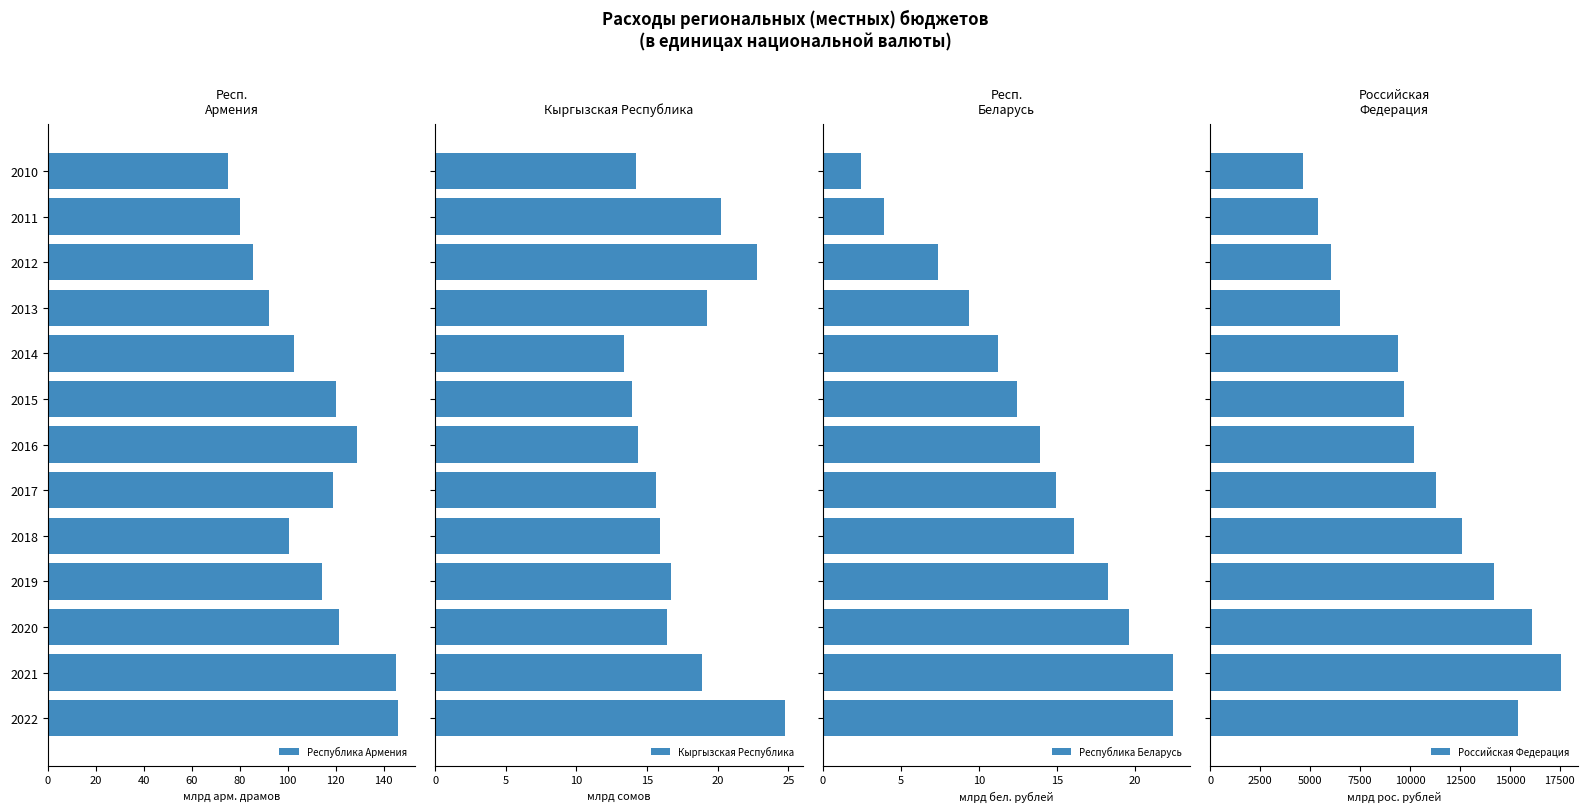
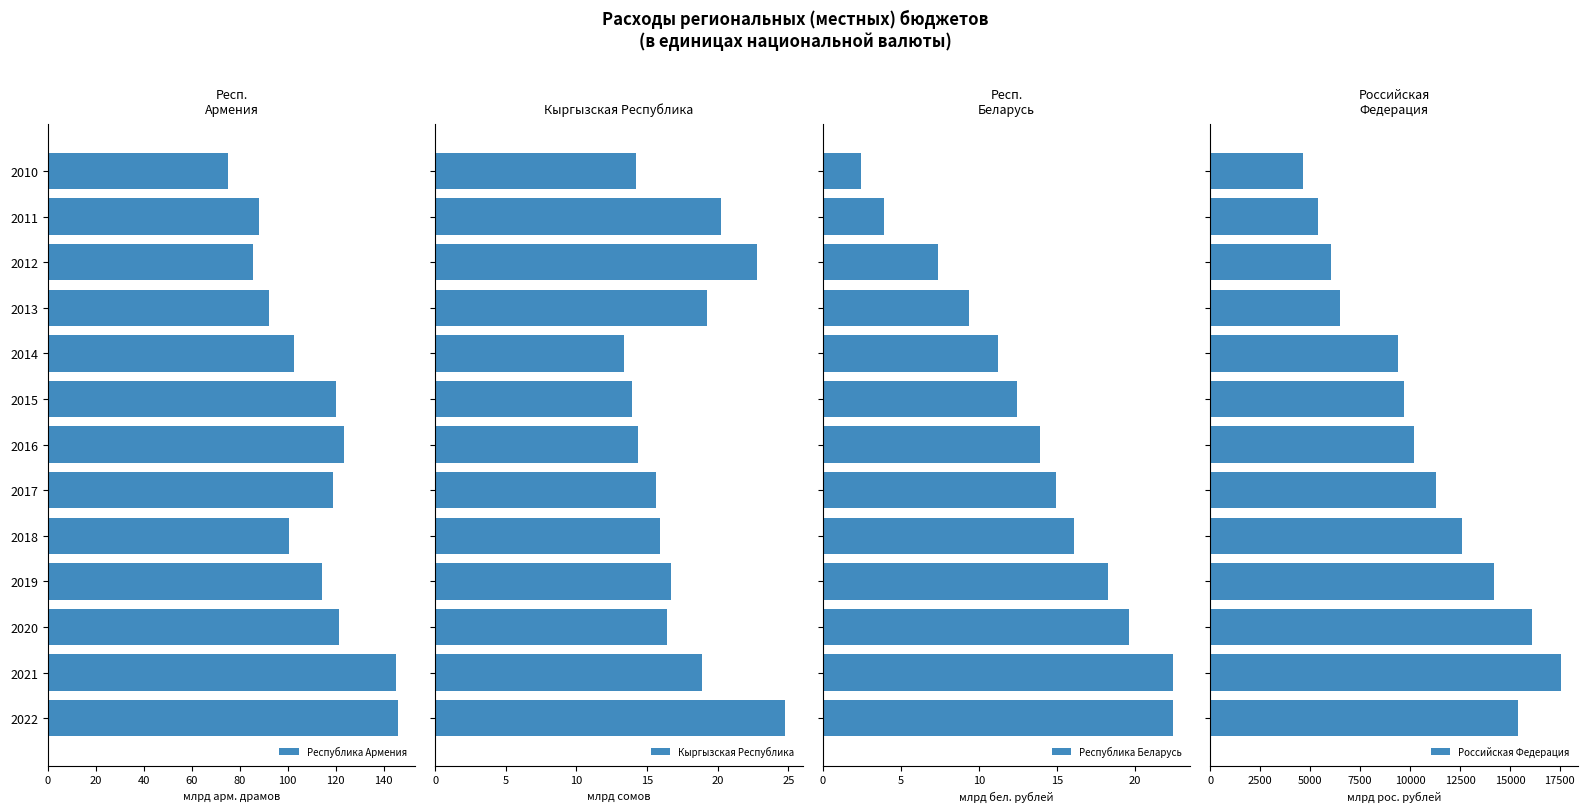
  {
    "Респ. Армения": {
      "2010": 75,
-     "2011": 80,
+     "2011": 88,
      "2012": 85,
      "2013": 92,
      "2014": 102,
      "2015": 120,
-     "2016": 129,
+     "2016": 123,
      "2017": 119,
      "2018": 101,
      "2019": 114,
      "2020": 121,
      "2021": 145,
      "2022": 146
    }
  }
